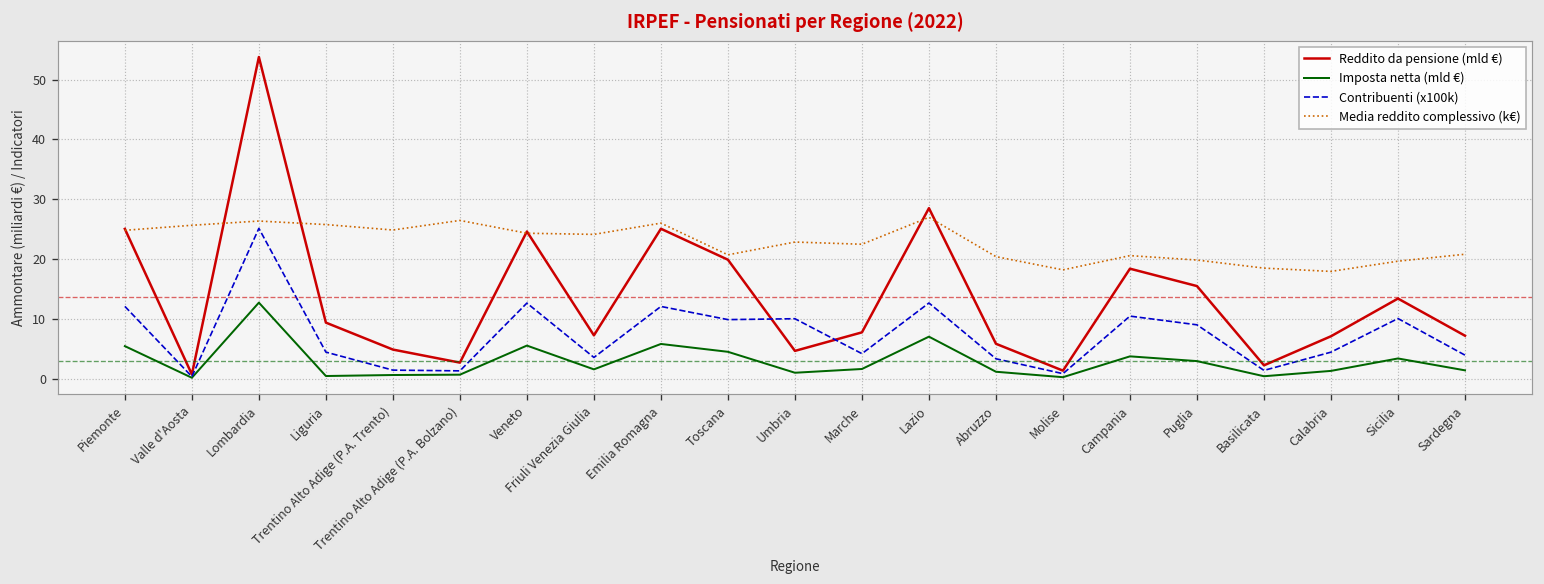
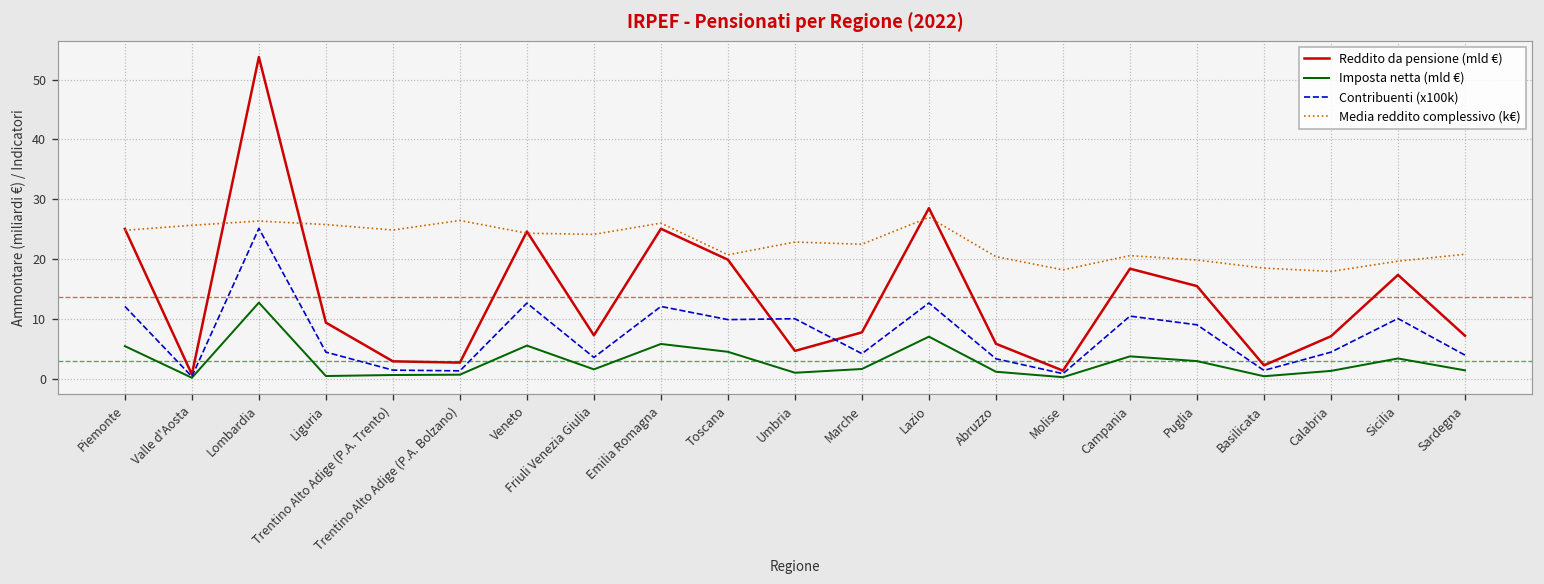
  {
    "Reddito da pensione (mld €)": {
      "Lombardia": 54,
      "Liguria": 9,
-     "Trentino Alto Adige (P.A. Trento)": 5,
+     "Trentino Alto Adige (P.A. Trento)": 3,
      "Trentino Alto Adige (P.A. Bolzano)": 3,
      "Friuli Venezia Giulia": 7,
      "Emilia Romagna": 25,
      "Toscana": 20,
      "Umbria": 5,
      "Marche": 8,
      "Lazio": 28,
      "Abruzzo": 6,
      "Campania": 18,
      "Puglia": 15,
      "Basilicata": 2,
      "Calabria": 7,
-     "Sicilia": 13,
+     "Sicilia": 17,
      "Sardegna": 7
    },
    "Imposta netta (mld €)": {
      "Piemonte": 5,
      "Lombardia": 13,
      "Liguria": 0,
      "Trentino Alto Adige (P.A. Trento)": 1,
      "Trentino Alto Adige (P.A. Bolzano)": 1,
      "Veneto": 6,
      "Friuli Venezia Giulia": 2,
      "Emilia Romagna": 6,
      "Toscana": 4,
      "Umbria": 1,
      "Marche": 2,
      "Lazio": 7,
      "Abruzzo": 1,
      "Molise": 0,
      "Campania": 4,
      "Puglia": 3,
      "Basilicata": 0,
      "Calabria": 1,
      "Sicilia": 3,
      "Sardegna": 1
    },
    "Contribuenti (x100k)": {
      "Piemonte": 12,
      "Lombardia": 25,
      "Liguria": 4,
      "Trentino Alto Adige (P.A. Trento)": 1,
      "Trentino Alto Adige (P.A. Bolzano)": 1,
      "Veneto": 13,
      "Friuli Venezia Giulia": 4,
      "Emilia Romagna": 12,
      "Toscana": 10,
      "Umbria": 10,
      "Marche": 4,
      "Lazio": 13,
      "Abruzzo": 3,
      "Campania": 10,
      "Puglia": 9,
      "Basilicata": 1,
      "Calabria": 4,
      "Sicilia": 10,
      "Sardegna": 4
    },
    "Media reddito complessivo (k€)": {
      "Valle d'Aosta": 26,
      "Lombardia": 26,
      "Liguria": 26,
      "Trentino Alto Adige (P.A. Trento)": 25,
      "Trentino Alto Adige (P.A. Bolzano)": 26,
      "Friuli Venezia Giulia": 24,
      "Emilia Romagna": 26,
      "Toscana": 21,
      "Umbria": 23,
      "Marche": 22,
      "Lazio": 27,
      "Abruzzo": 20,
      "Molise": 18,
      "Campania": 21,
      "Puglia": 20,
      "Basilicata": 18,
      "Calabria": 18,
      "Sicilia": 20,
      "Sardegna": 21
    }
  }
